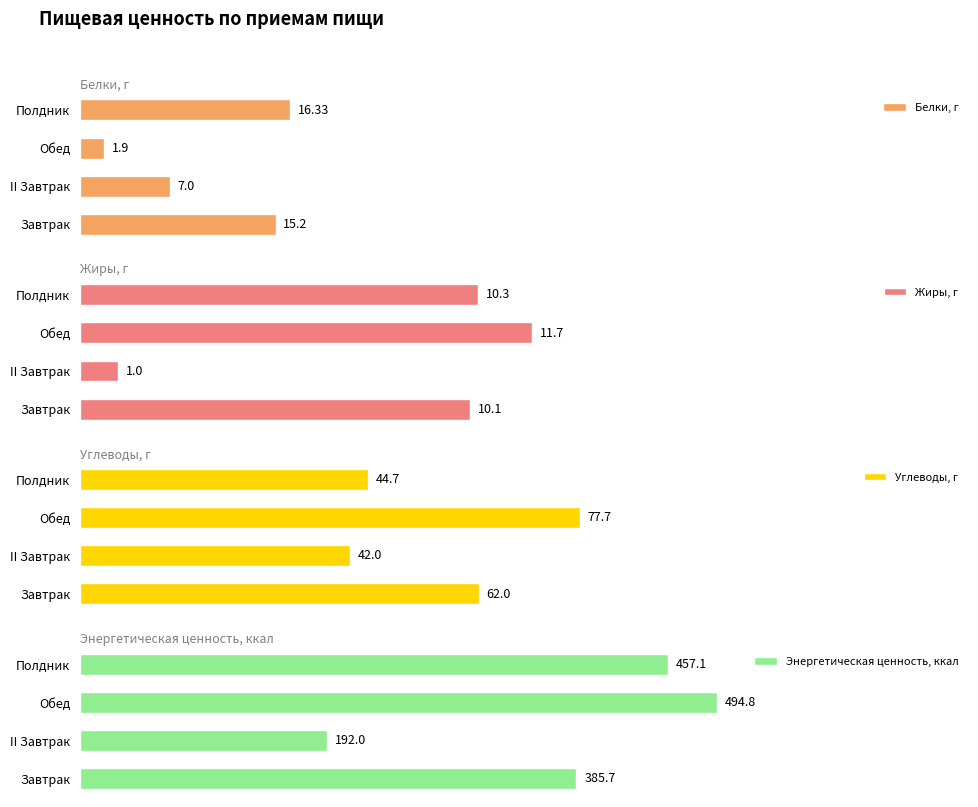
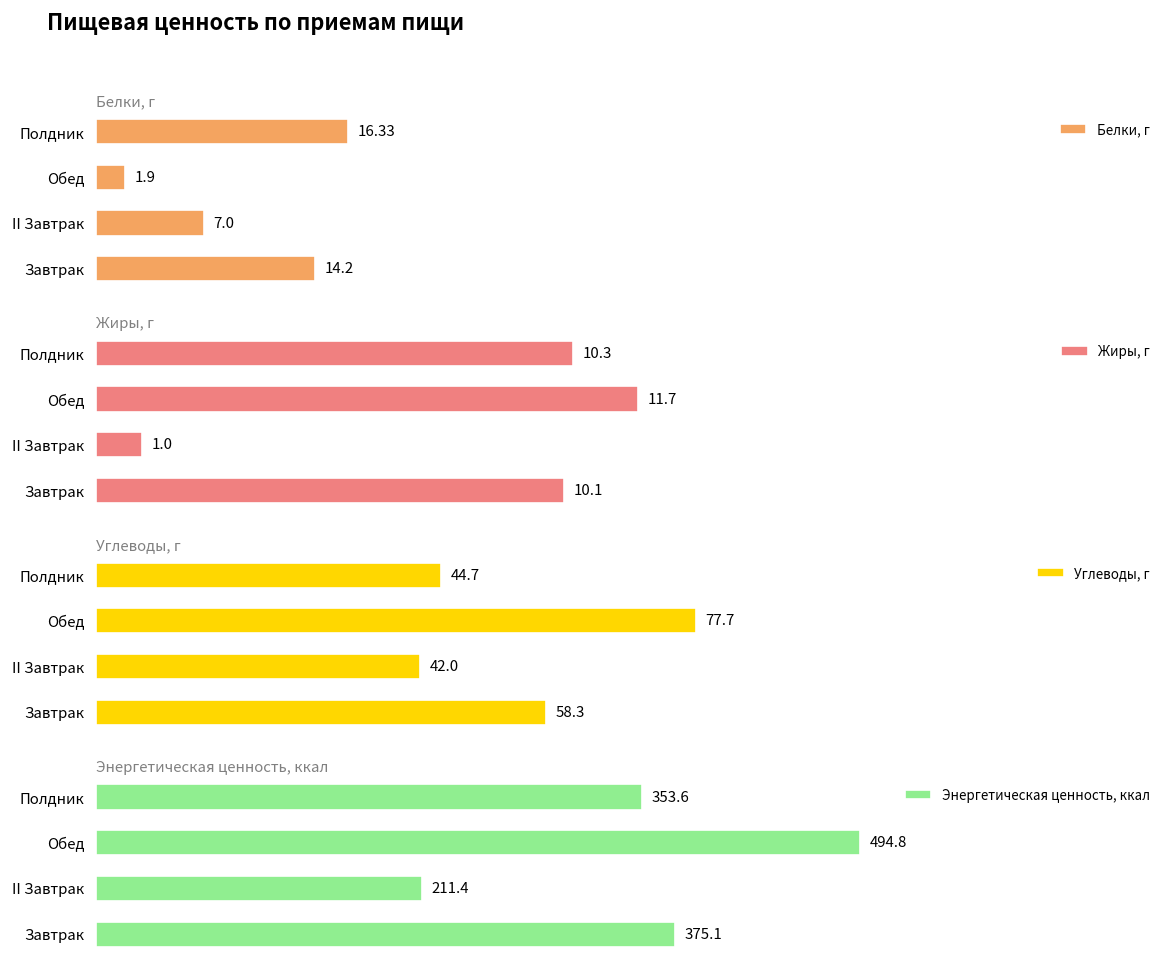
  {
    "Белки, г": {
      "Белки, г": {
        "Полдник": 16.33,
        "Обед": 1.9,
        "II Завтрак": 7.0,
-       "Завтрак": 15.2
+       "Завтрак": 14.2
      }
    },
    "Жиры, г": {
      "Жиры, г": {
        "Полдник": 10.3,
        "Обед": 11.7,
        "II Завтрак": 1.0,
        "Завтрак": 10.1
      }
    },
    "Углеводы, г": {
      "Углеводы, г": {
        "Полдник": 44.7,
        "Обед": 77.7,
        "II Завтрак": 42.0,
-       "Завтрак": 62.0
+       "Завтрак": 58.3
      }
    },
    "Энергетическая ценность, ккал": {
      "Энергетическая ценность, ккал": {
-       "Полдник": 457.1,
+       "Полдник": 353.6,
        "Обед": 494.8,
-       "II Завтрак": 192.0,
-       "Завтрак": 385.7
+       "II Завтрак": 211.4,
+       "Завтрак": 375.1
      }
    }
  }
